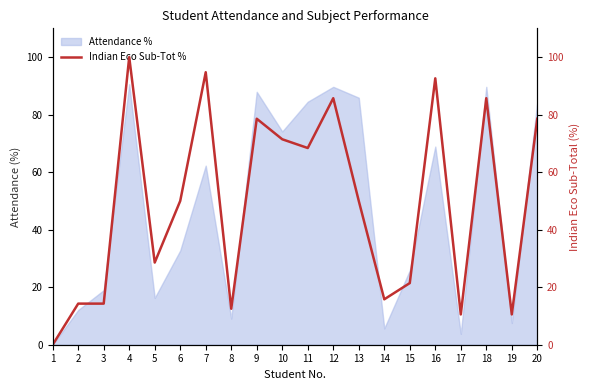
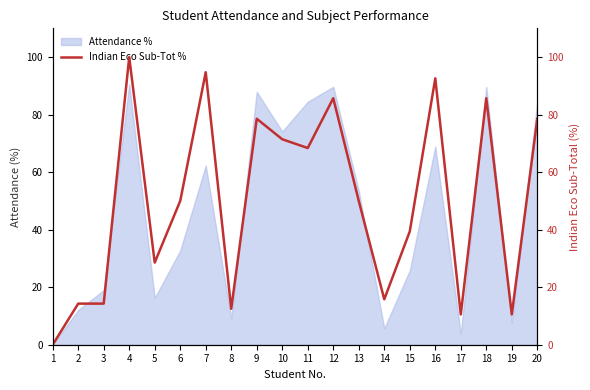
  {
    "Attendance %": {
      "1": 0,
      "2": 12,
      "3": 19,
      "4": 91,
      "5": 16,
      "6": 33,
      "7": 62,
      "8": 9,
      "9": 88,
      "10": 74,
      "11": 84,
      "12": 90,
-     "13": 86,
+     "13": 53,
      "14": 6,
      "15": 26,
      "16": 69,
      "17": 4,
      "18": 90,
      "19": 8,
      "20": 84
    },
    "Indian Eco Sub-Tot %": {
      "1": 0,
      "2": 14,
      "3": 14,
      "4": 100,
      "5": 29,
      "6": 50,
      "7": 95,
      "8": 13,
      "9": 79,
      "10": 71,
      "11": 68,
      "12": 86,
      "13": 50,
      "14": 16,
-     "15": 21,
+     "15": 39,
      "16": 93,
      "17": 11,
      "18": 86,
      "19": 11,
      "20": 79
    }
  }
